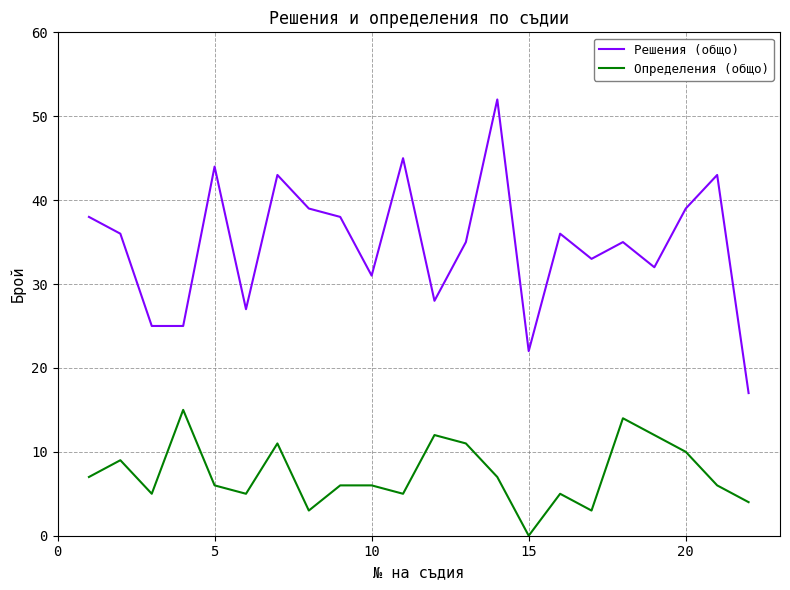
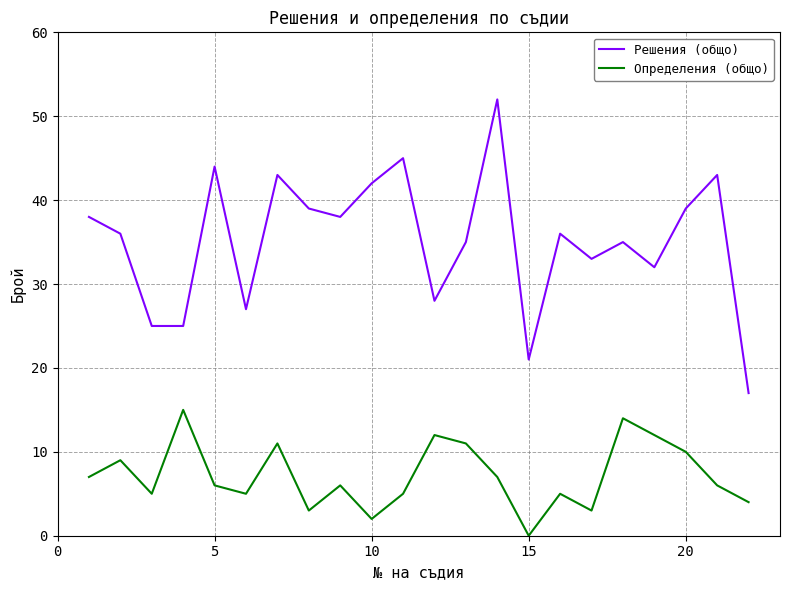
  {
    "Решения (общо)": {
      "5": 44,
-     "10": 31,
-     "15": 22,
+     "10": 42,
+     "15": 21,
      "20": 39
    },
    "Определения (общо)": {
      "5": 6,
-     "10": 6,
+     "10": 2,
      "15": 0,
      "20": 10
    }
  }
